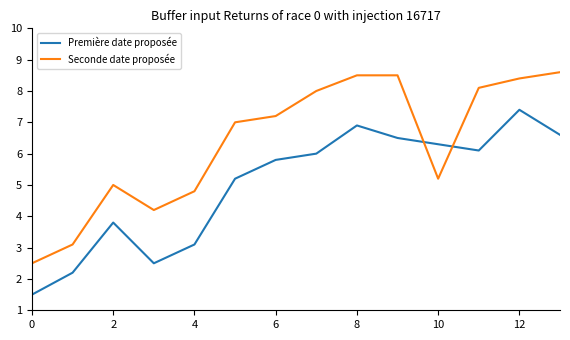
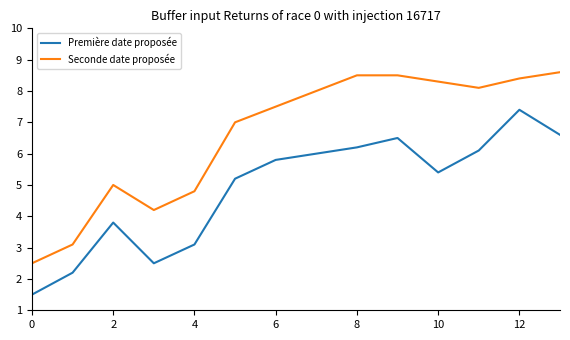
  {
    "Première date proposée": {
      "0": 1.5,
      "2": 3.8,
      "4": 3.1,
      "6": 5.8,
-     "8": 6.9,
-     "10": 6.3,
+     "8": 6.2,
+     "10": 5.4,
      "12": 7.4
    },
    "Seconde date proposée": {
      "0": 2.5,
      "2": 5.0,
      "4": 4.8,
-     "6": 7.2,
+     "6": 7.5,
      "8": 8.5,
-     "10": 5.2,
+     "10": 8.3,
      "12": 8.4
    }
  }
